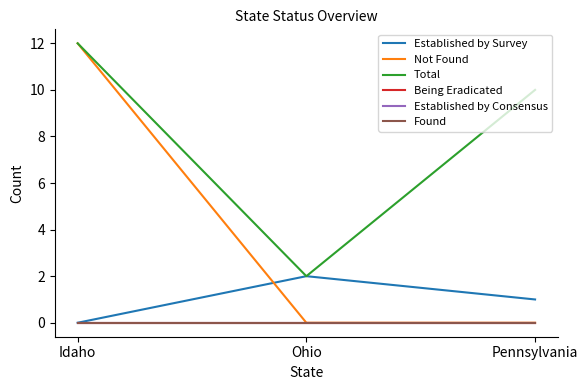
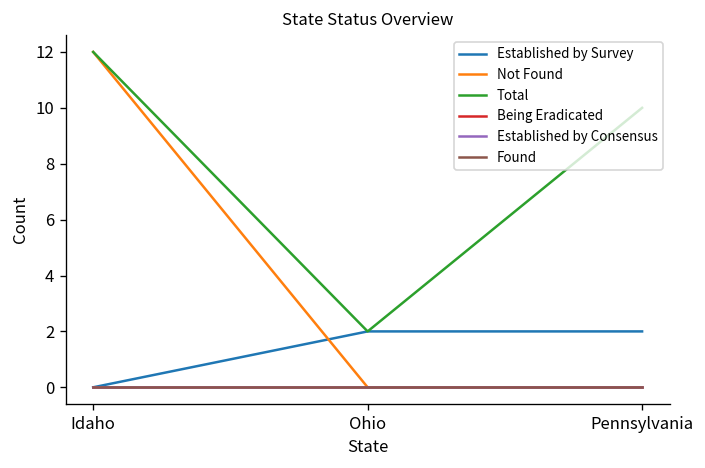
  {
    "Established by Survey": {
-     "Pennsylvania": 1
+     "Pennsylvania": 2
    }
  }
